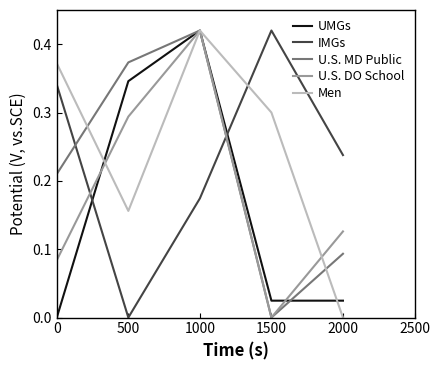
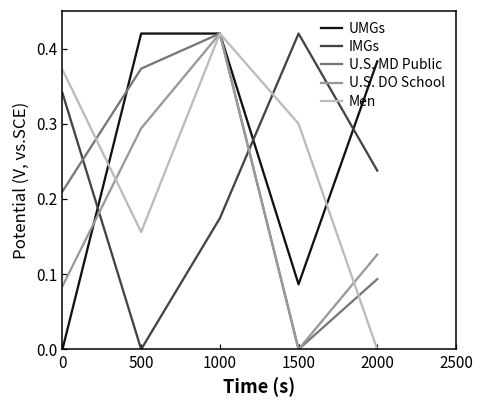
  {
    "UMGs": {
      "0": 0.00,
-     "500": 0.35,
-     "1500": 0.02,
-     "2000": 0.02
+     "500": 0.42,
+     "1500": 0.09,
+     "2000": 0.38
    },
    "IMGs": {
      "0": 0.34,
      "500": 0.00,
      "1000": 0.17,
      "1500": 0.42,
      "2000": 0.24
    }
  }
